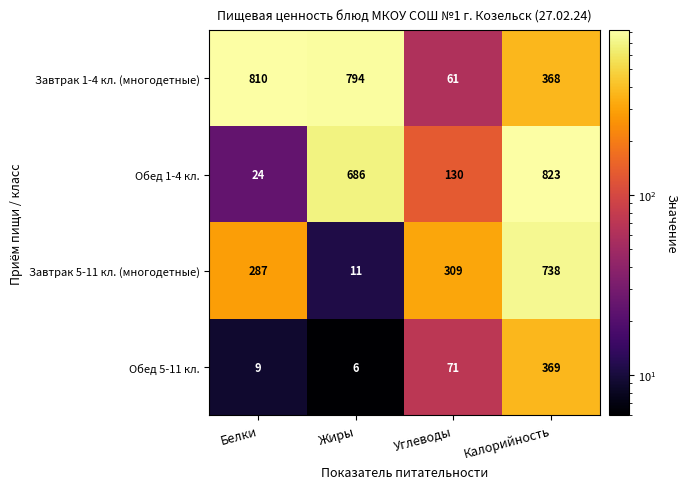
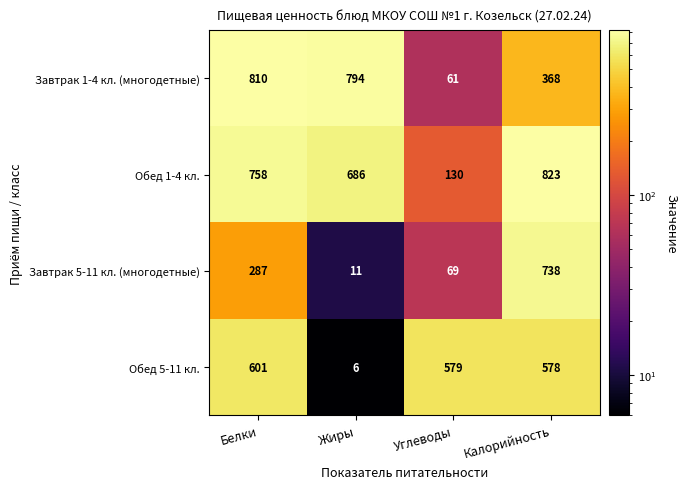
  {
    "Завтрак 1-4 кл. (многодетные)": {
      "Белки": 810,
      "Жиры": 794,
      "Углеводы": 61,
      "Калорийность": 368
    },
    "Обед 1-4 кл.": {
-     "Белки": 24,
+     "Белки": 758,
      "Жиры": 686,
      "Углеводы": 130,
      "Калорийность": 823
    },
    "Завтрак 5-11 кл. (многодетные)": {
      "Белки": 287,
      "Жиры": 11,
-     "Углеводы": 309,
+     "Углеводы": 69,
      "Калорийность": 738
    },
    "Обед 5-11 кл.": {
-     "Белки": 9,
+     "Белки": 601,
      "Жиры": 6,
-     "Углеводы": 71,
-     "Калорийность": 369
+     "Углеводы": 579,
+     "Калорийность": 578
    }
  }
